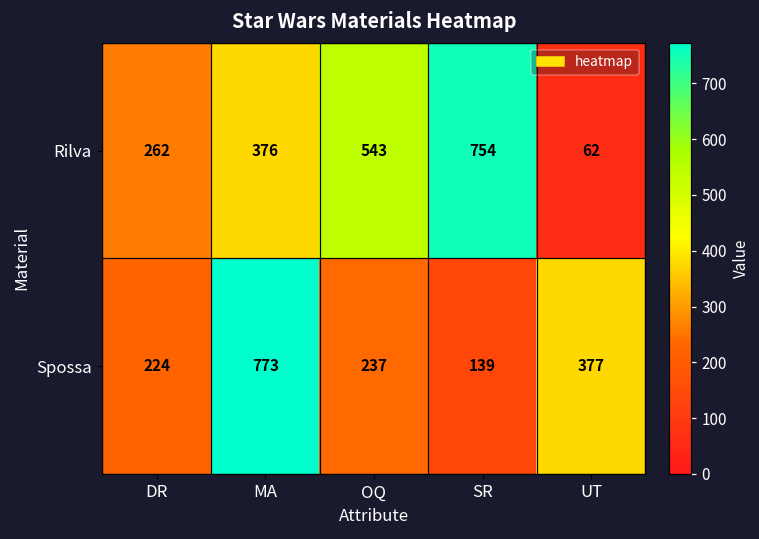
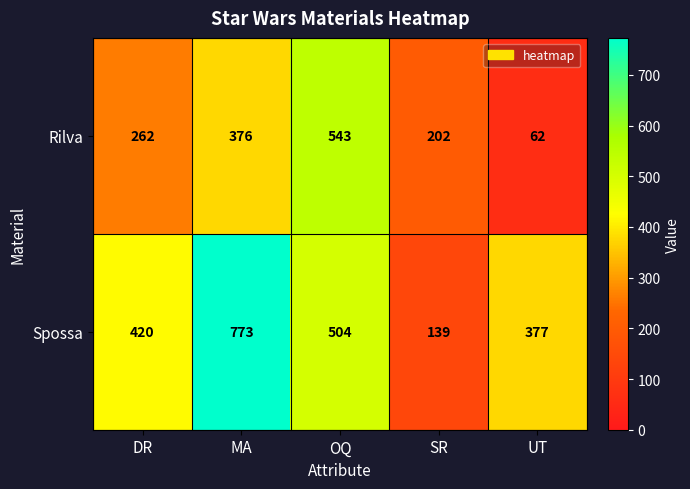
  {
    "Rilva": {
      "DR": 262,
      "MA": 376,
      "OQ": 543,
-     "SR": 754,
+     "SR": 202,
      "UT": 62
    },
    "Spossa": {
-     "DR": 224,
+     "DR": 420,
      "MA": 773,
-     "OQ": 237,
+     "OQ": 504,
      "SR": 139,
      "UT": 377
    }
  }
